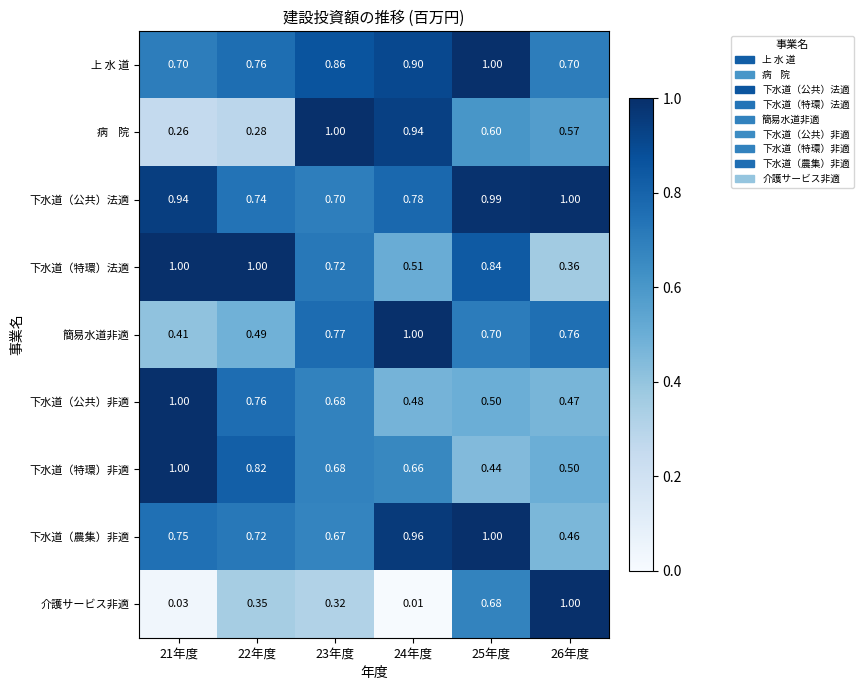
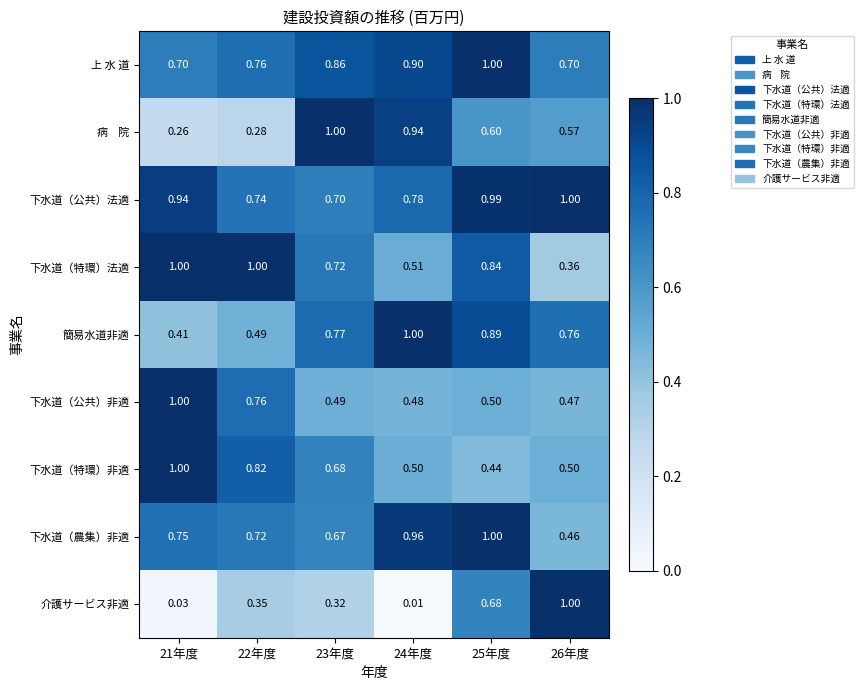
  {
    "上 水 道": {
      "21年度": 0.70,
      "22年度": 0.76,
      "23年度": 0.86,
      "24年度": 0.90,
      "25年度": 1.00,
      "26年度": 0.70
    },
    "病 院": {
      "21年度": 0.26,
      "22年度": 0.28,
      "23年度": 1.00,
      "24年度": 0.94,
      "25年度": 0.60,
      "26年度": 0.57
    },
    "下水道（公共）法適": {
      "21年度": 0.94,
      "22年度": 0.74,
      "23年度": 0.70,
      "24年度": 0.78,
      "25年度": 0.99,
      "26年度": 1.00
    },
    "下水道（特環）法適": {
      "21年度": 1.00,
      "22年度": 1.00,
      "23年度": 0.72,
      "24年度": 0.51,
      "25年度": 0.84,
      "26年度": 0.36
    },
    "簡易水道非適": {
      "21年度": 0.41,
      "22年度": 0.49,
      "23年度": 0.77,
      "24年度": 1.00,
-     "25年度": 0.70,
+     "25年度": 0.89,
      "26年度": 0.76
    },
    "下水道（公共）非適": {
      "21年度": 1.00,
      "22年度": 0.76,
-     "23年度": 0.68,
+     "23年度": 0.49,
      "24年度": 0.48,
      "25年度": 0.50,
      "26年度": 0.47
    },
    "下水道（特環）非適": {
      "21年度": 1.00,
      "22年度": 0.82,
      "23年度": 0.68,
-     "24年度": 0.66,
+     "24年度": 0.50,
      "25年度": 0.44,
      "26年度": 0.50
    },
    "下水道（農集）非適": {
      "21年度": 0.75,
      "22年度": 0.72,
      "23年度": 0.67,
      "24年度": 0.96,
      "25年度": 1.00,
      "26年度": 0.46
    },
    "介護サービス非適": {
      "21年度": 0.03,
      "22年度": 0.35,
      "23年度": 0.32,
      "24年度": 0.01,
      "25年度": 0.68,
      "26年度": 1.00
    }
  }
